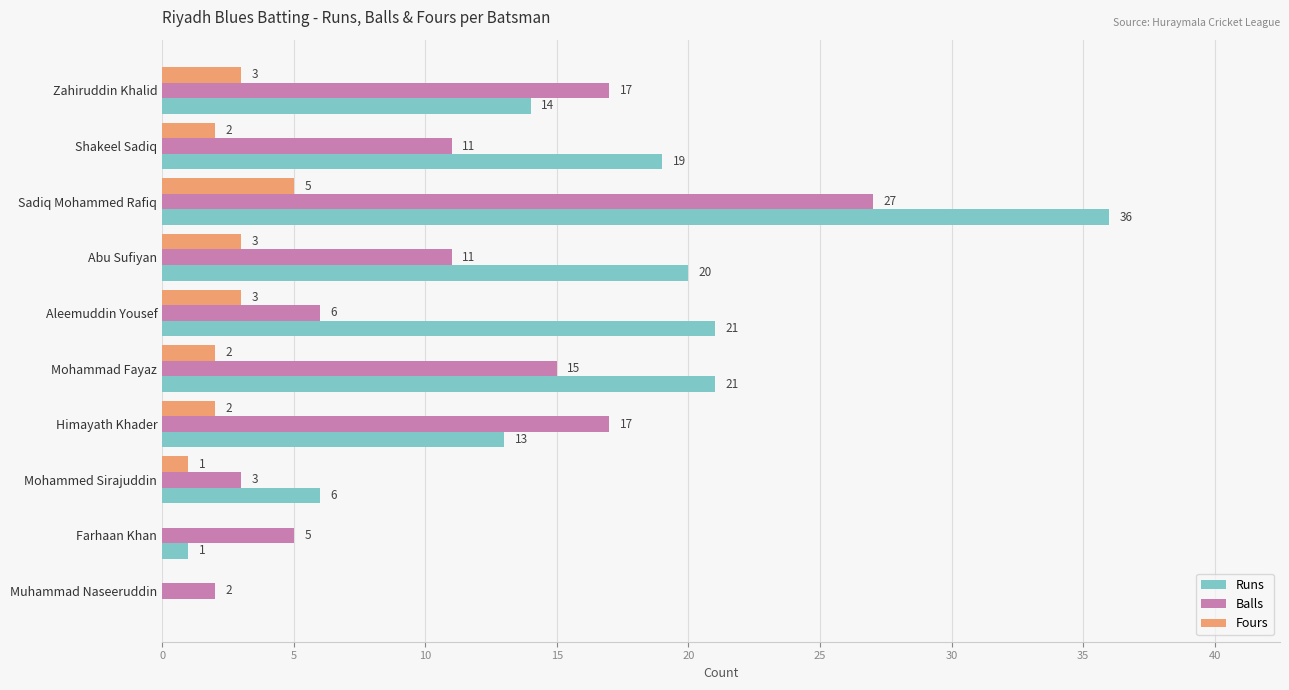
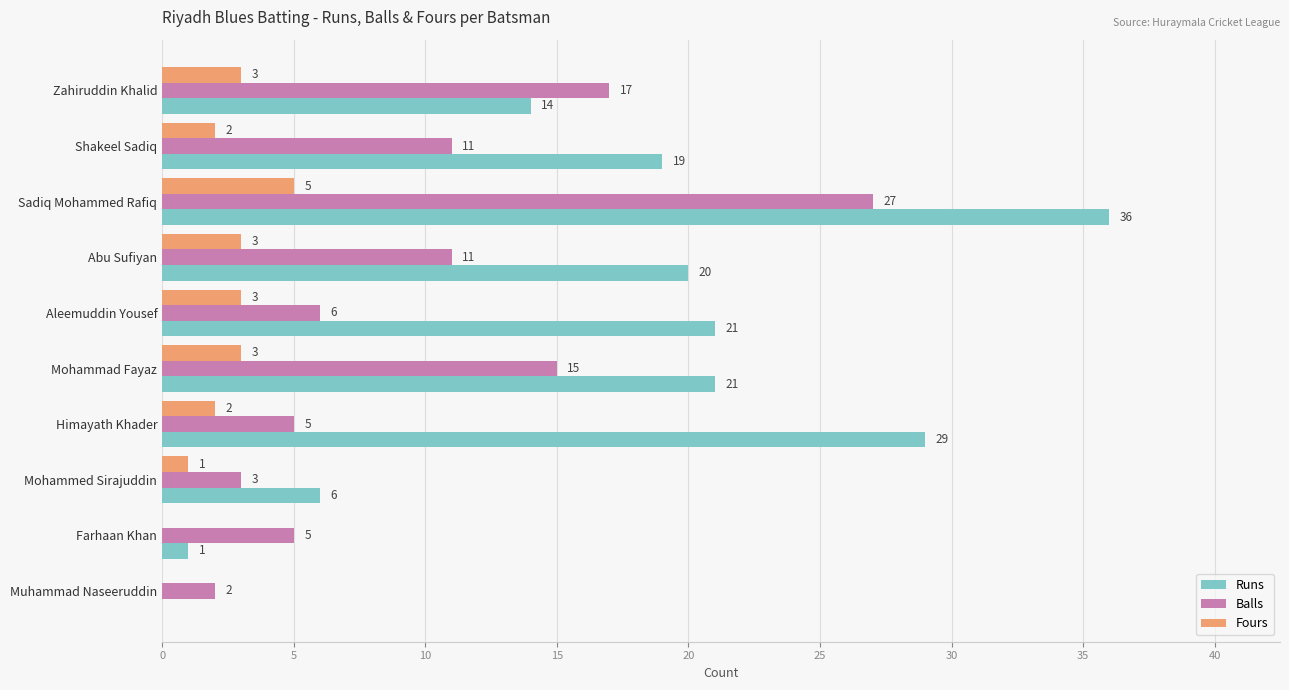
  {
    "Runs": {
      "Zahiruddin Khalid": 14,
      "Shakeel Sadiq": 19,
      "Sadiq Mohammed Rafiq": 36,
      "Abu Sufiyan": 20,
      "Aleemuddin Yousef": 21,
      "Mohammad Fayaz": 21,
-     "Himayath Khader": 13,
+     "Himayath Khader": 29,
      "Mohammed Sirajuddin": 6,
      "Farhaan Khan": 1
    },
    "Balls": {
      "Zahiruddin Khalid": 17,
      "Shakeel Sadiq": 11,
      "Sadiq Mohammed Rafiq": 27,
      "Abu Sufiyan": 11,
      "Aleemuddin Yousef": 6,
      "Mohammad Fayaz": 15,
-     "Himayath Khader": 17,
+     "Himayath Khader": 5,
      "Mohammed Sirajuddin": 3,
      "Farhaan Khan": 5,
      "Muhammad Naseeruddin": 2
    },
    "Fours": {
      "Zahiruddin Khalid": 3,
      "Shakeel Sadiq": 2,
      "Sadiq Mohammed Rafiq": 5,
      "Abu Sufiyan": 3,
      "Aleemuddin Yousef": 3,
-     "Mohammad Fayaz": 2,
+     "Mohammad Fayaz": 3,
      "Himayath Khader": 2,
      "Mohammed Sirajuddin": 1
    }
  }
